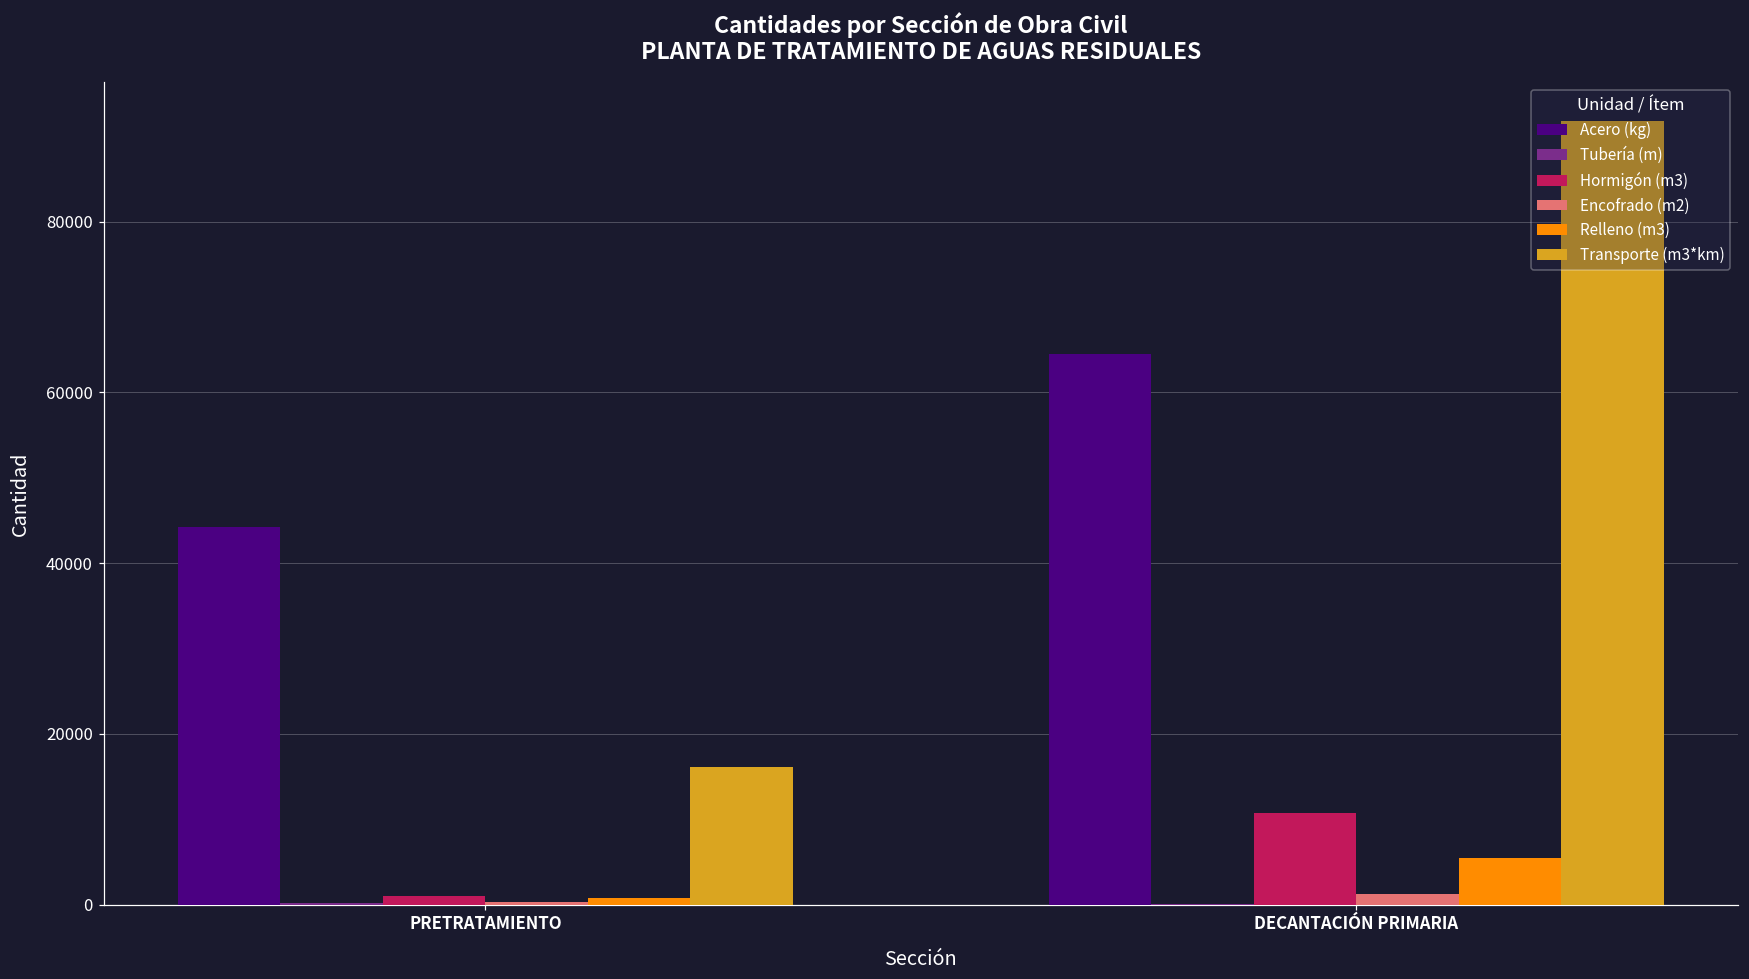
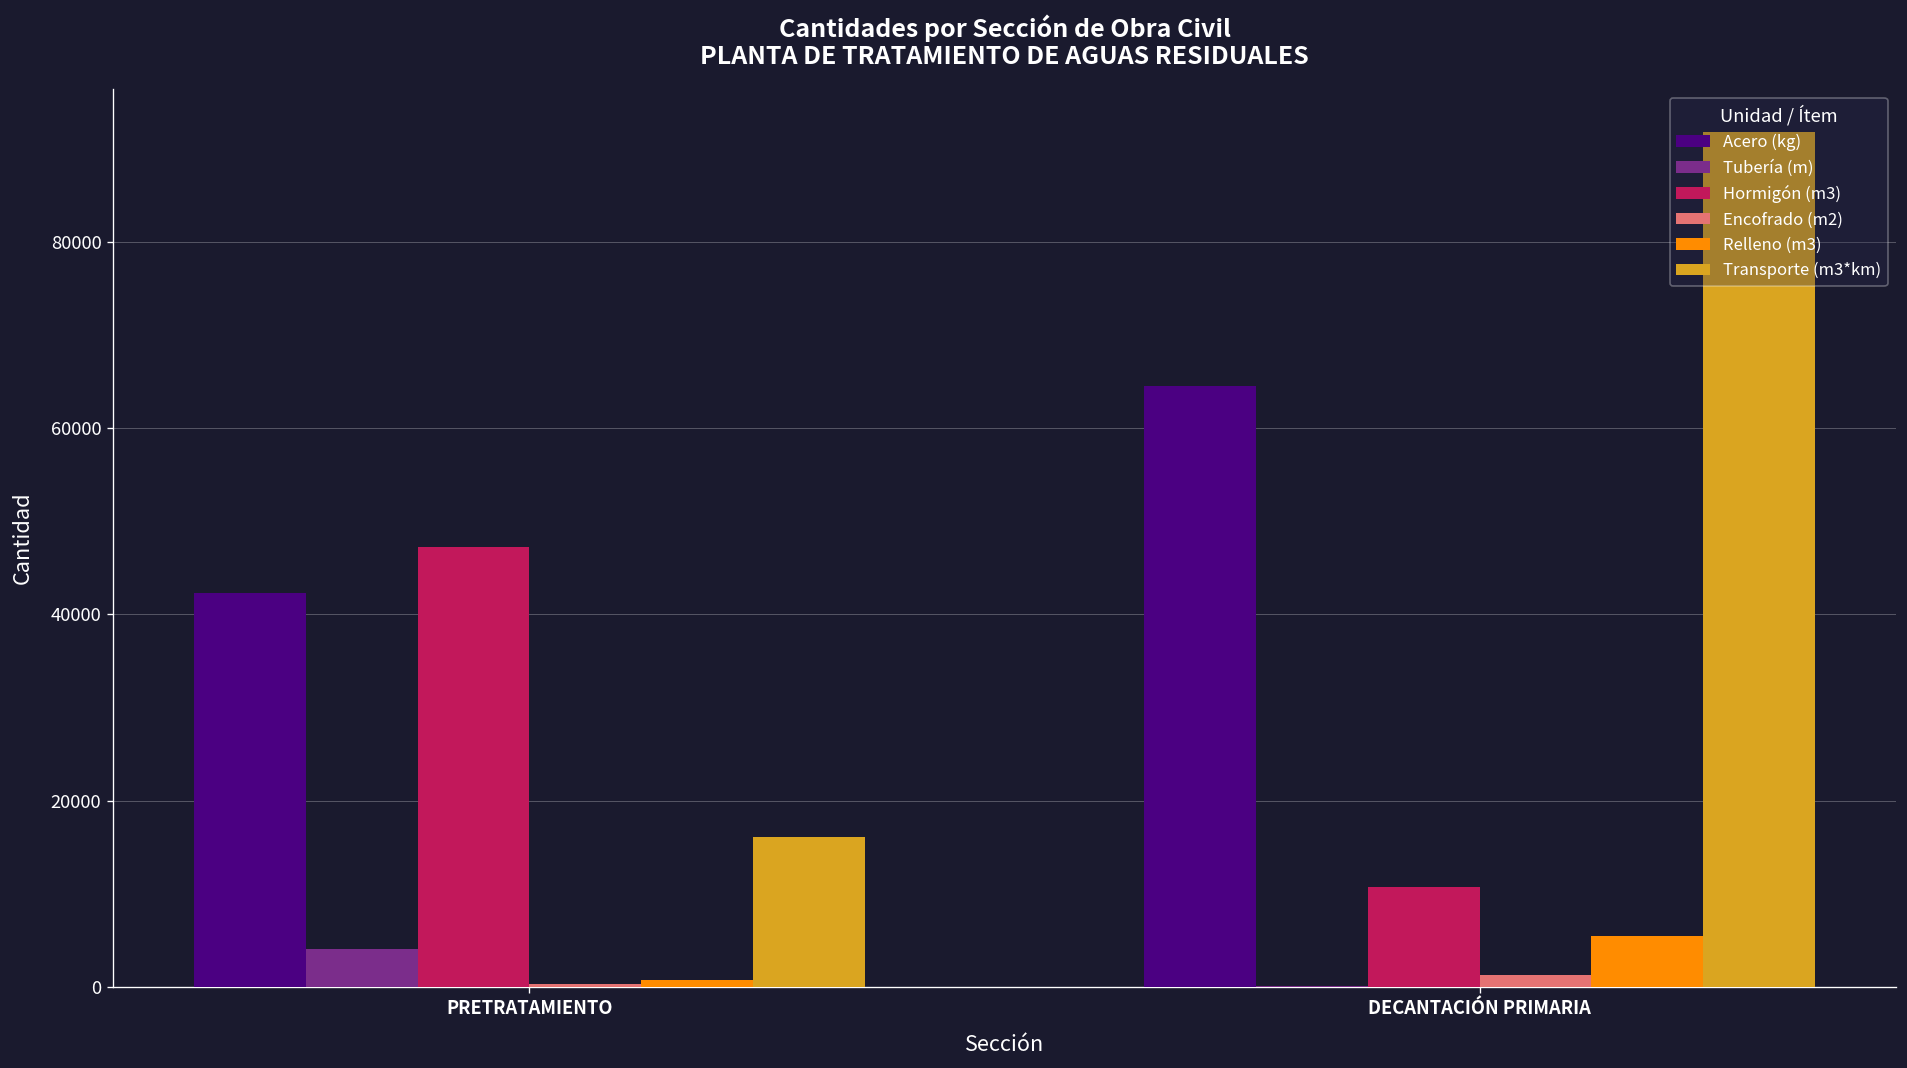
  {
    "Acero (kg)": {
-     "PRETRATAMIENTO": 44000,
+     "PRETRATAMIENTO": 42000,
      "DECANTACIÓN PRIMARIA": 65000
    },
    "Tubería (m)": {
-     "PRETRATAMIENTO": 0
+     "PRETRATAMIENTO": 4000
    },
    "Hormigón (m3)": {
-     "PRETRATAMIENTO": 1000,
+     "PRETRATAMIENTO": 47000,
      "DECANTACIÓN PRIMARIA": 11000
    },
    "Encofrado (m2)": {
      "PRETRATAMIENTO": 0,
      "DECANTACIÓN PRIMARIA": 1000
    }
  }
